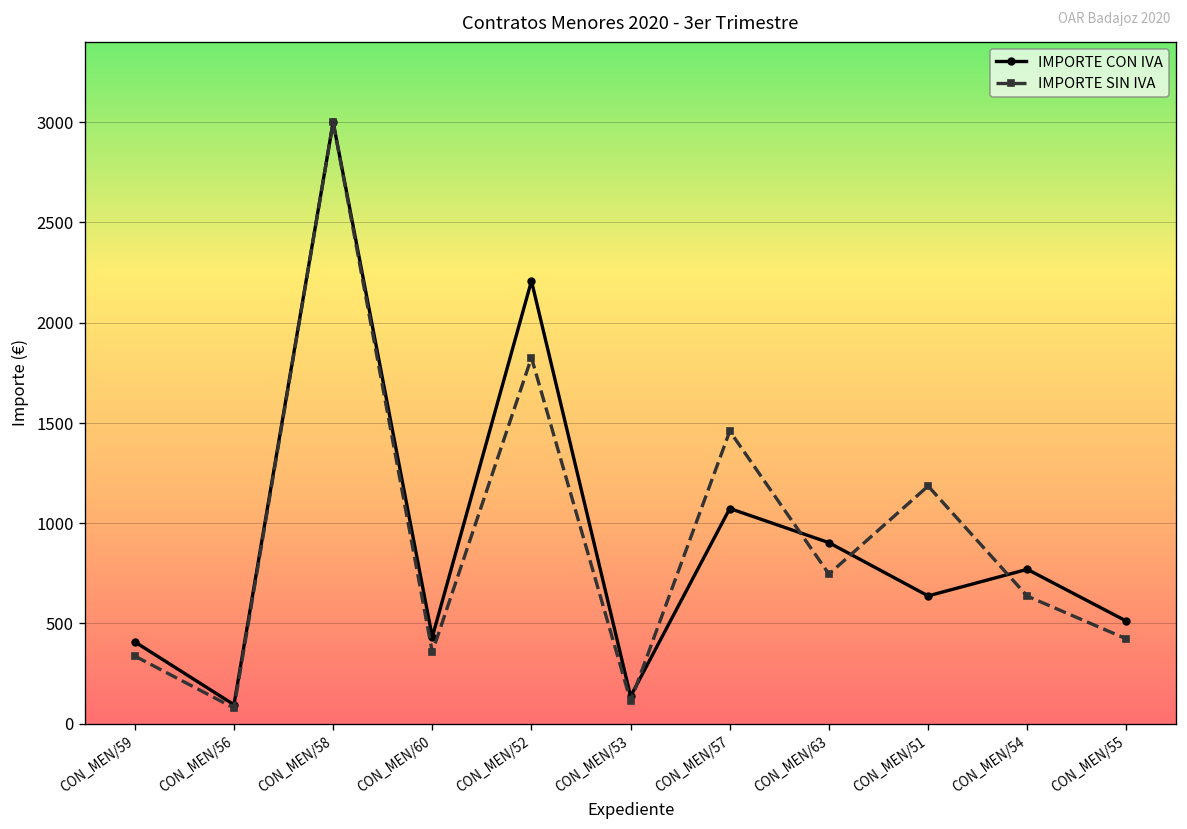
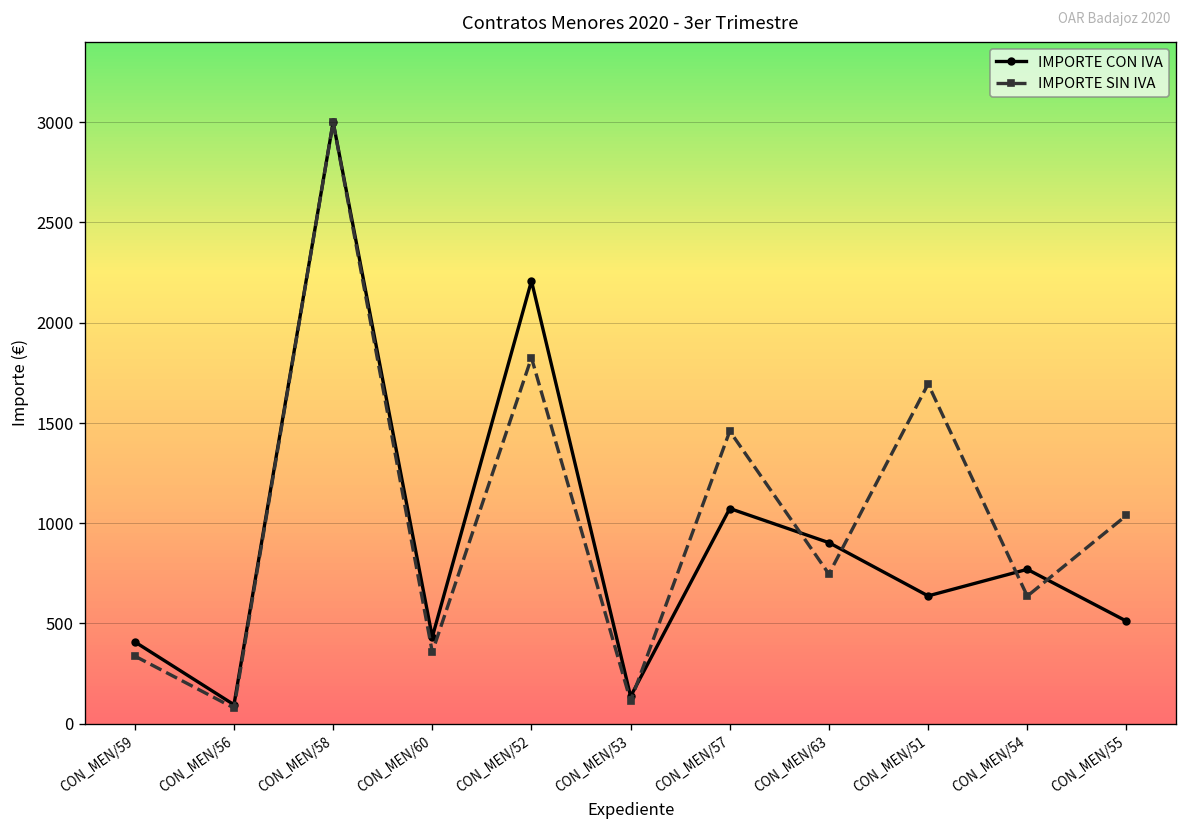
  {
    "IMPORTE CON IVA": {
      "CON_MEN/59": 410,
      "CON_MEN/56": 90,
      "CON_MEN/60": 430,
      "CON_MEN/52": 2210,
      "CON_MEN/53": 140,
      "CON_MEN/57": 1070,
      "CON_MEN/63": 900,
      "CON_MEN/51": 640,
      "CON_MEN/54": 770,
      "CON_MEN/55": 510
    },
    "IMPORTE SIN IVA": {
      "CON_MEN/59": 340,
      "CON_MEN/56": 80,
      "CON_MEN/60": 360,
      "CON_MEN/52": 1820,
      "CON_MEN/53": 110,
      "CON_MEN/57": 1460,
      "CON_MEN/63": 750,
-     "CON_MEN/51": 1190,
+     "CON_MEN/51": 1690,
      "CON_MEN/54": 640,
-     "CON_MEN/55": 420
+     "CON_MEN/55": 1040
    }
  }
